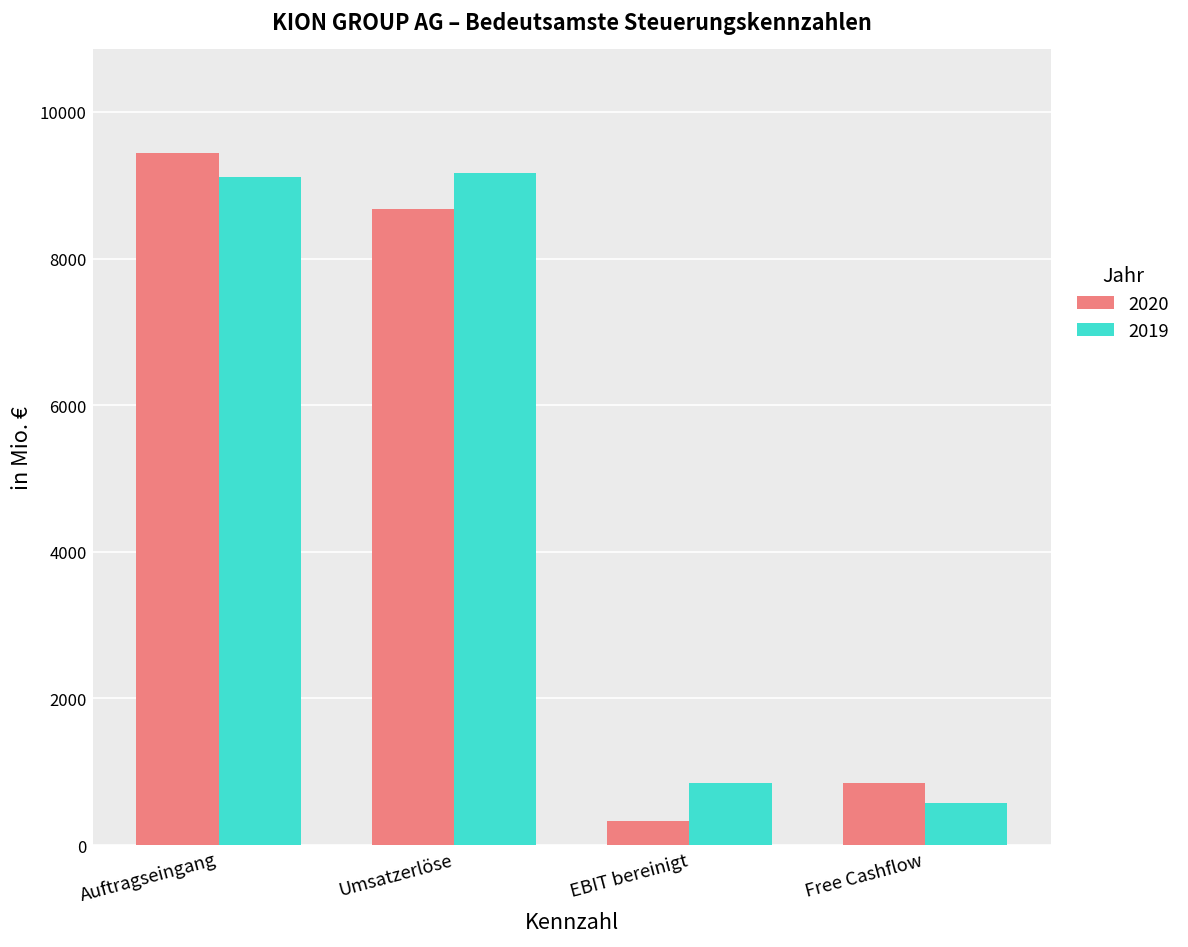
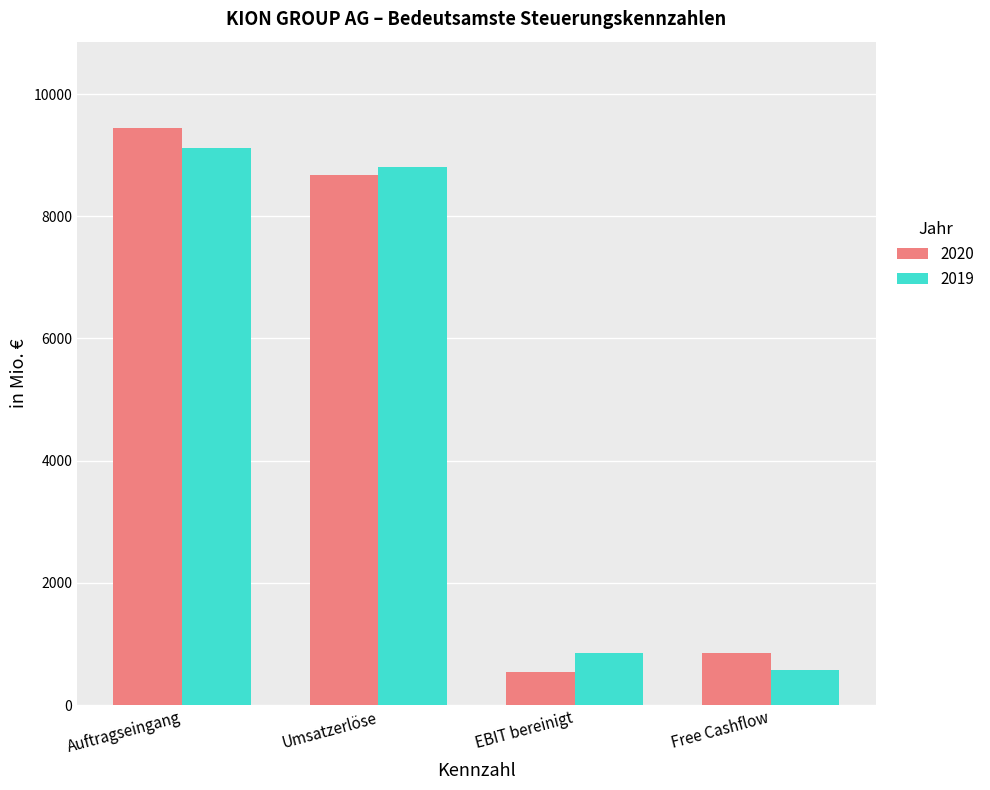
  {
    "2020": {
      "Auftragseingang": 9400,
      "Umsatzerlöse": 8700,
-     "EBIT bereinigt": 300,
+     "EBIT bereinigt": 500,
      "Free Cashflow": 800
    },
    "2019": {
      "Auftragseingang": 9100,
-     "Umsatzerlöse": 9200,
+     "Umsatzerlöse": 8800,
      "EBIT bereinigt": 900,
      "Free Cashflow": 600
    }
  }
